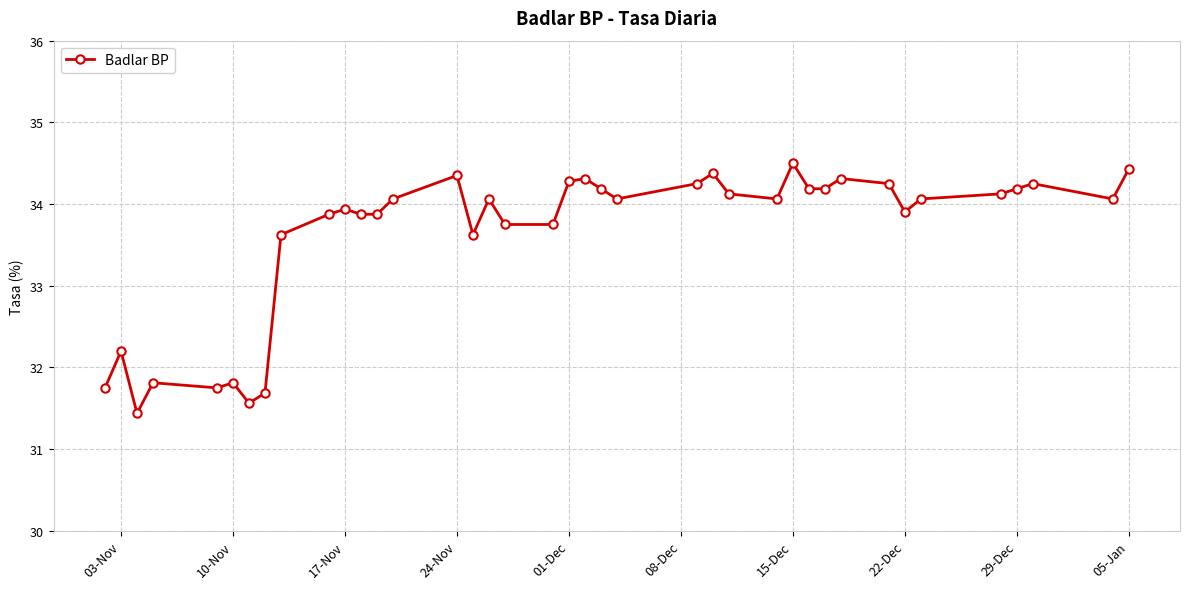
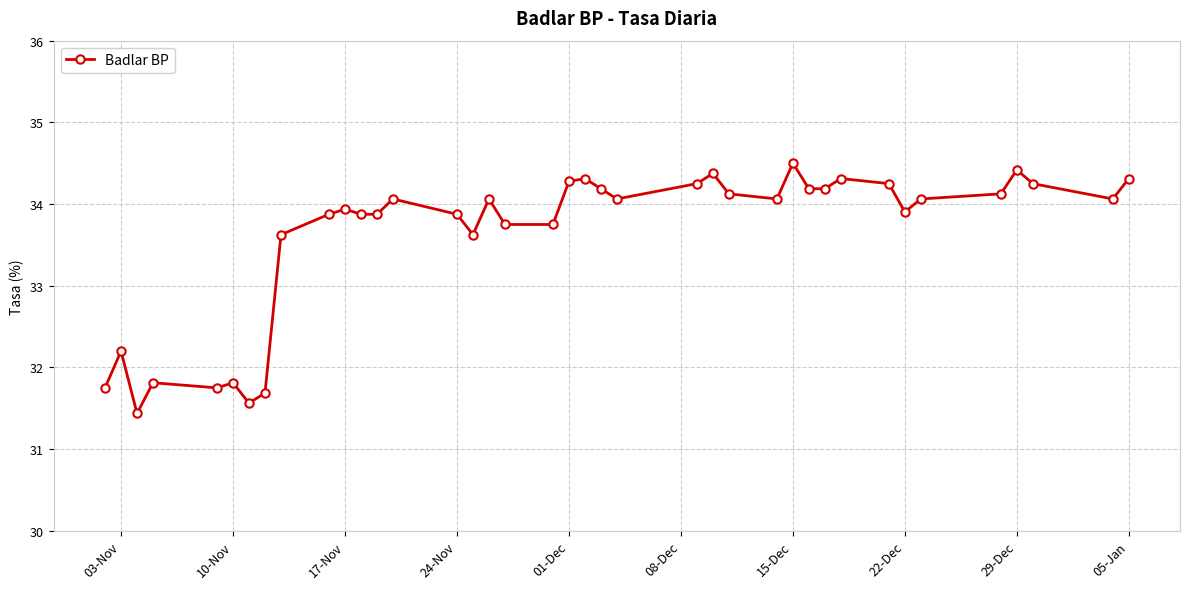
  {
    "03-Nov": 32.2,
    "10-Nov": 31.8,
    "17-Nov": 33.9,
-   "24-Nov": 34.4,
+   "24-Nov": 33.9,
    "01-Dec": 34.3,
    "15-Dec": 34.5,
    "22-Dec": 33.9,
-   "29-Dec": 34.2,
-   "05-Jan": 34.4
+   "29-Dec": 34.4,
+   "05-Jan": 34.3
  }
